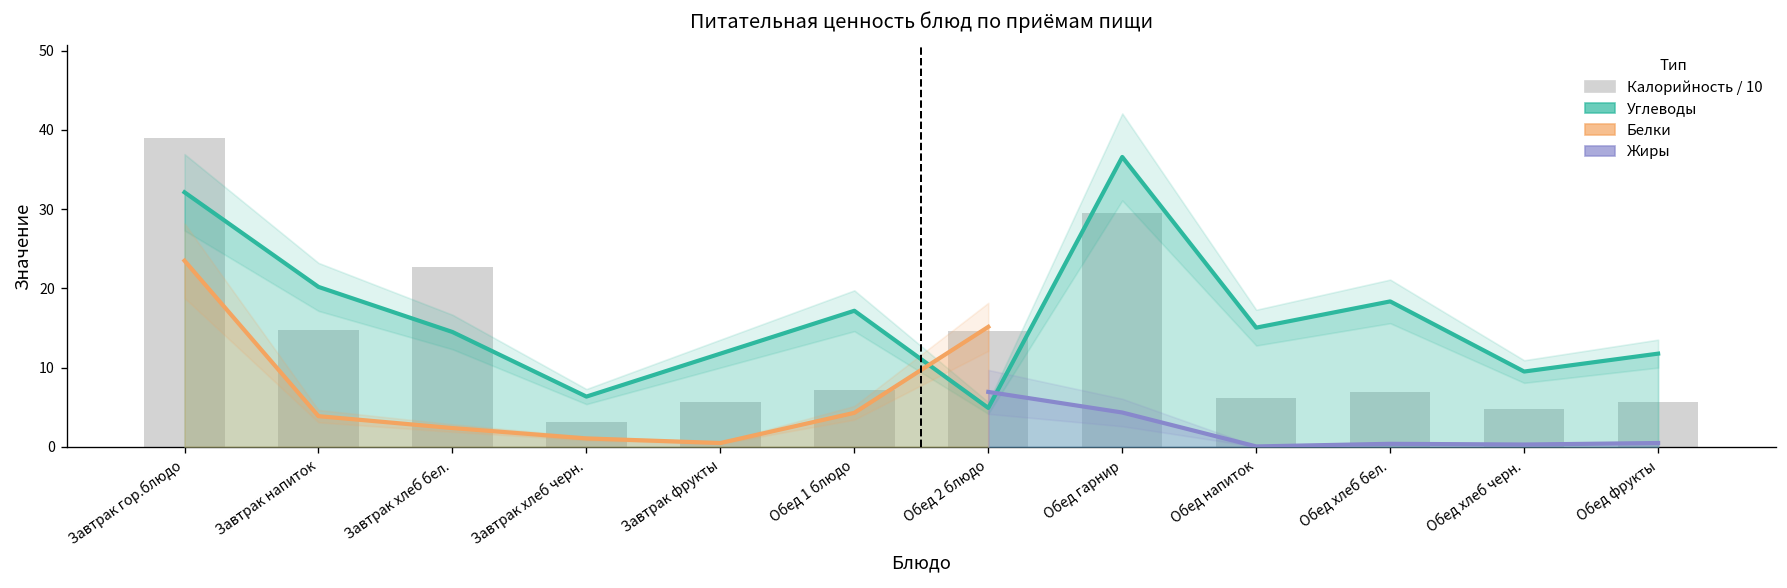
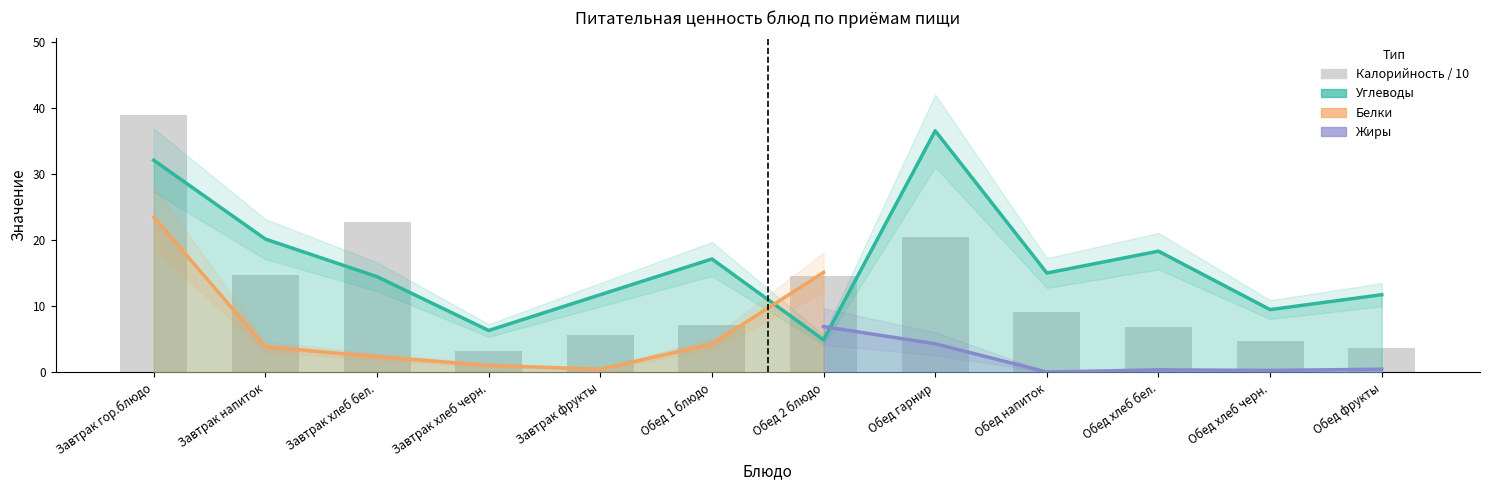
  {
    "Калорийность / 10": {
      "Завтрак гор.блюдо": 39,
      "Завтрак напиток": 15,
      "Завтрак хлеб бел.": 23,
      "Завтрак хлеб черн.": 3,
      "Завтрак фрукты": 6,
      "Обед 1 блюдо": 7,
      "Обед 2 блюдо": 15,
-     "Обед гарнир": 29,
-     "Обед напиток": 6,
+     "Обед гарнир": 21,
+     "Обед напиток": 9,
      "Обед хлеб бел.": 7,
      "Обед хлеб черн.": 5,
-     "Обед фрукты": 6
+     "Обед фрукты": 4
    }
  }
